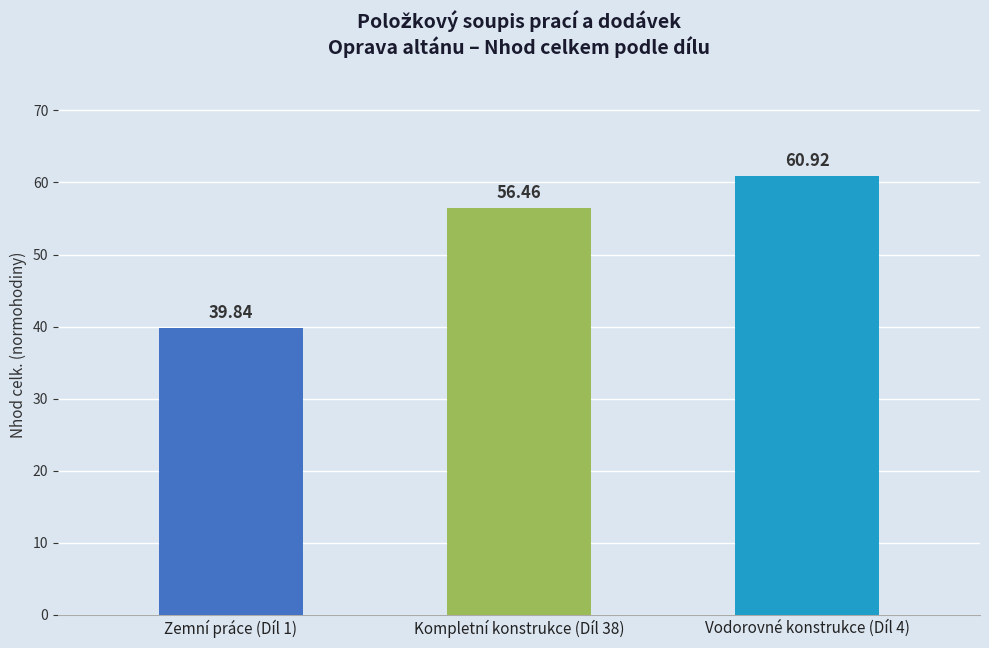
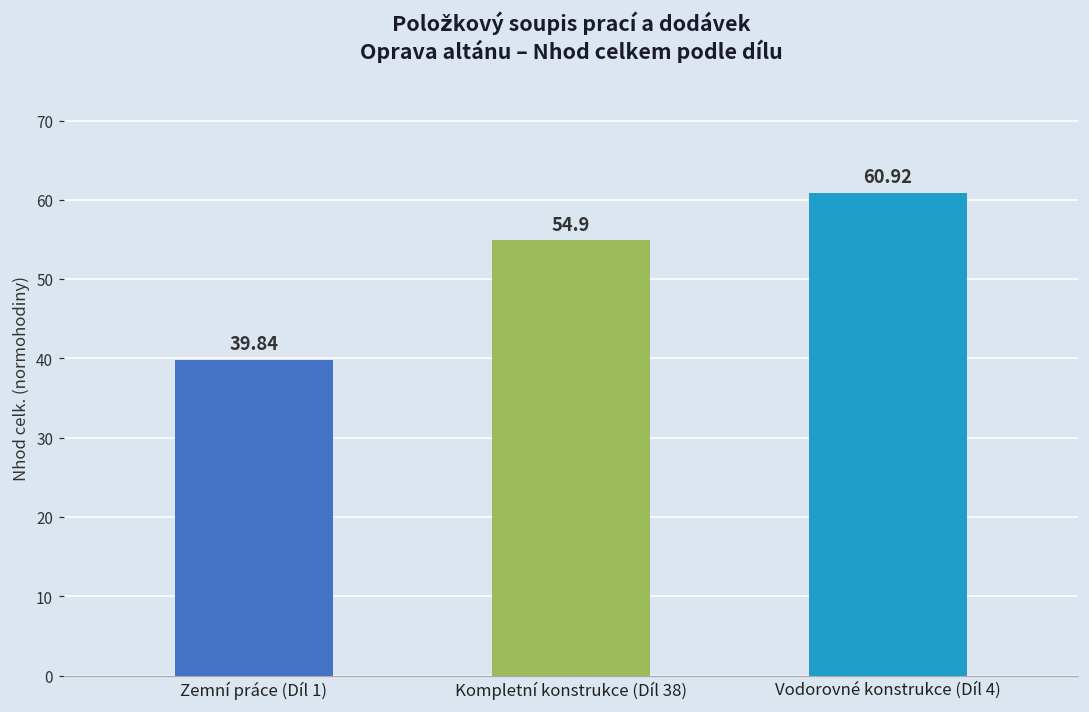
  {
    "Zemní práce (Díl 1)": 39.84,
-   "Kompletní konstrukce (Díl 38)": 56.46,
+   "Kompletní konstrukce (Díl 38)": 54.9,
    "Vodorovné konstrukce (Díl 4)": 60.92
  }
